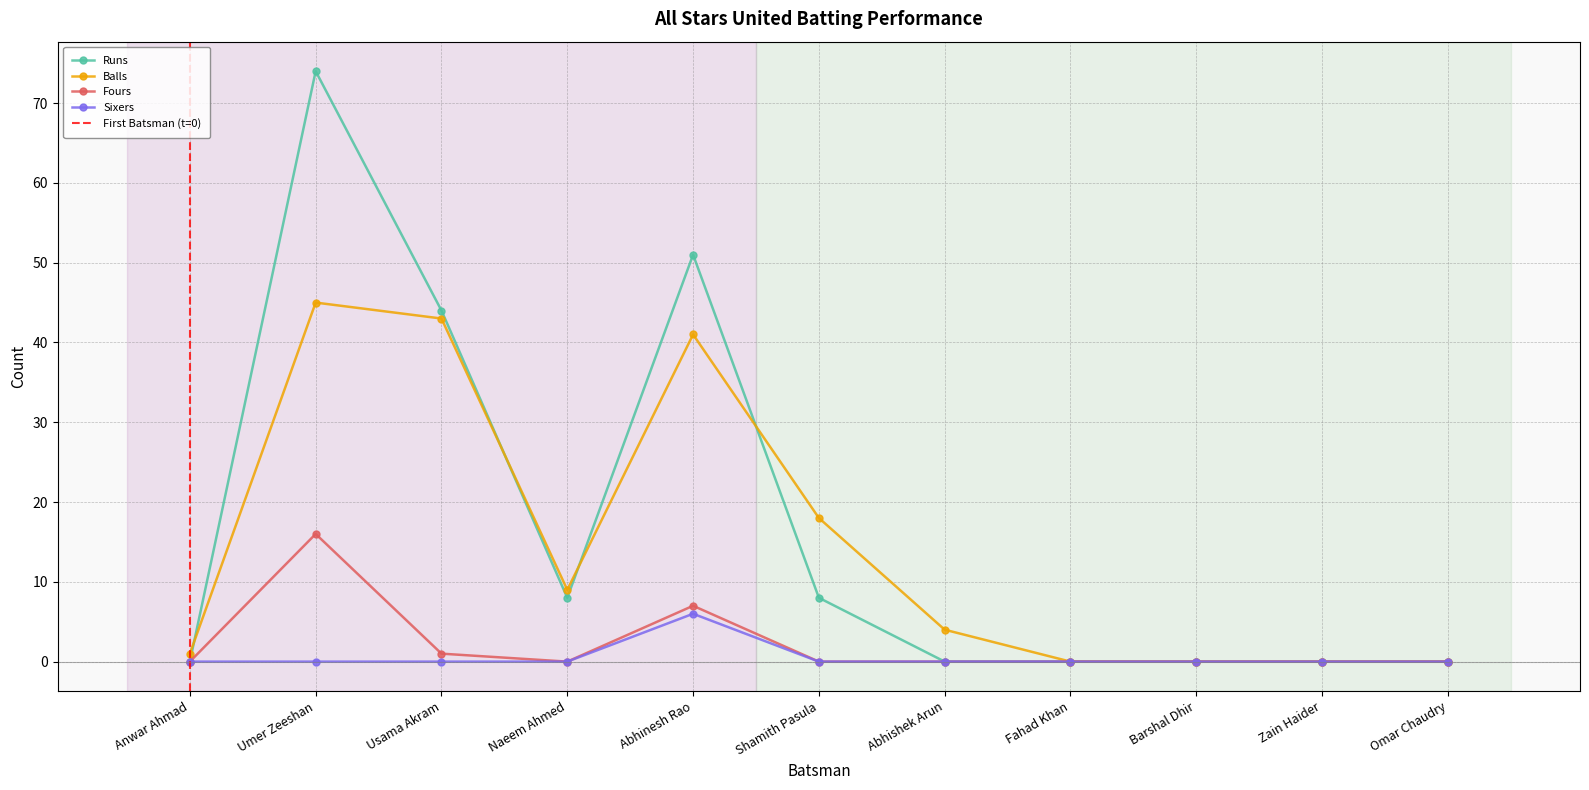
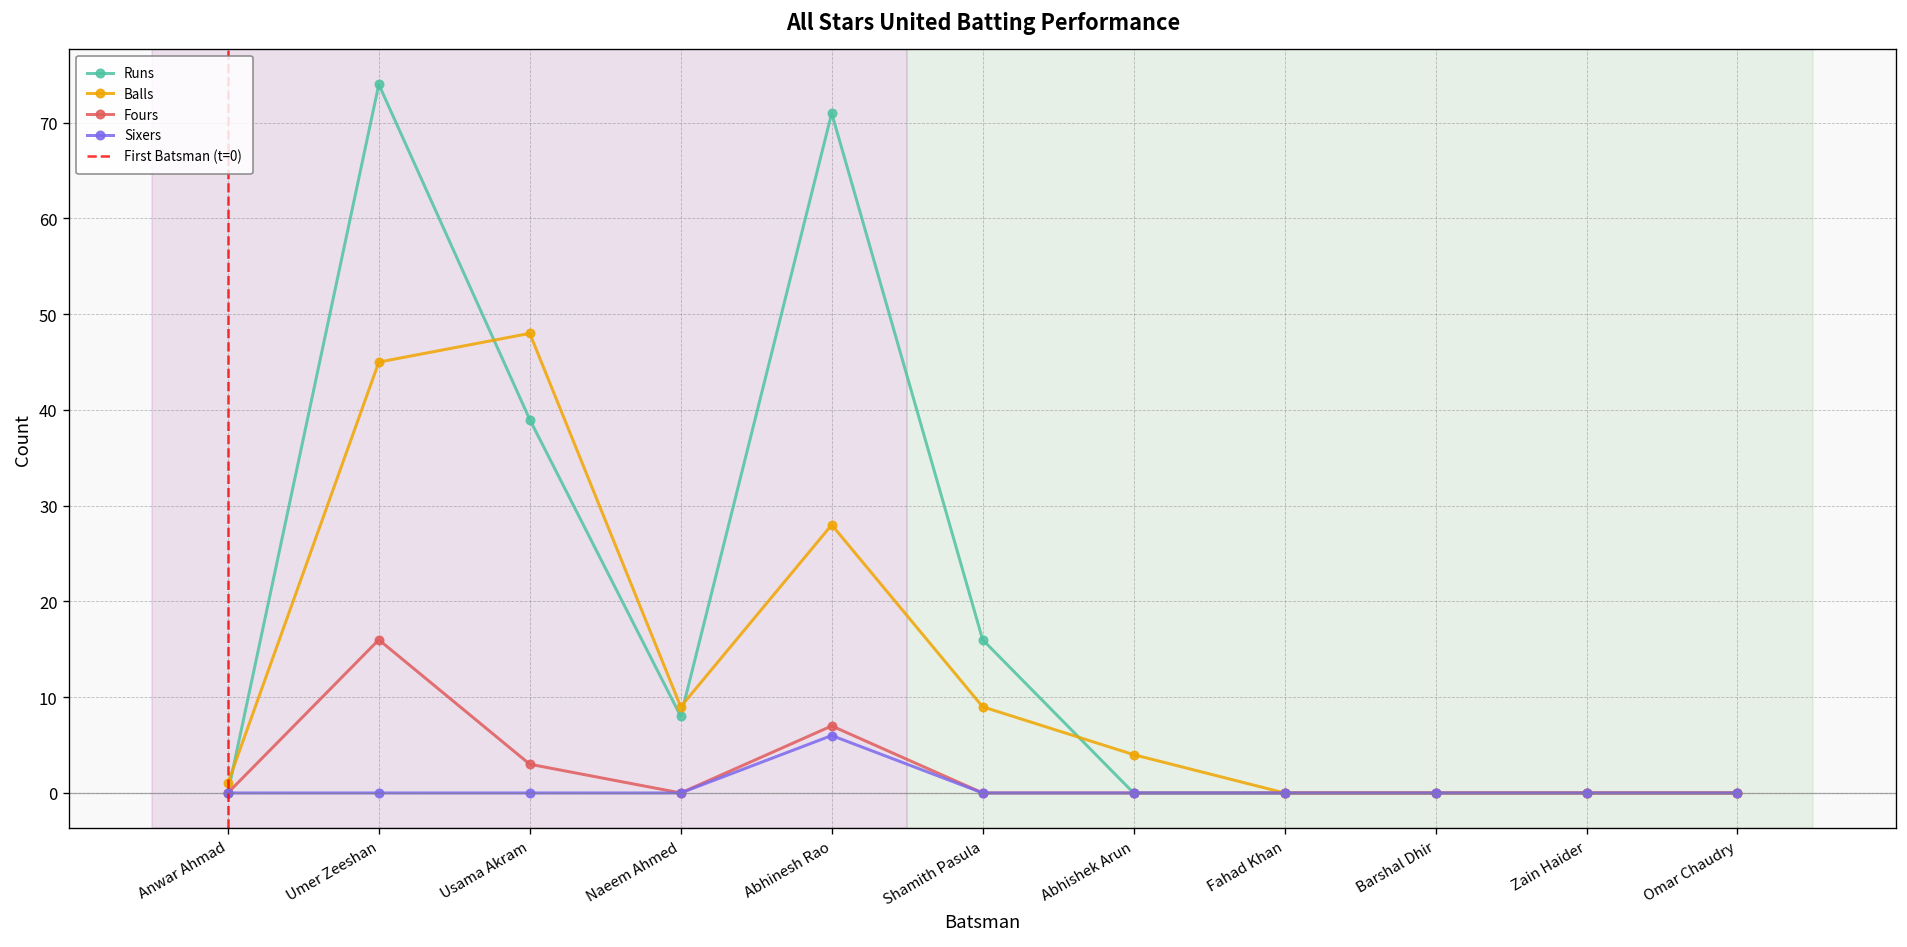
  {
    "Runs": {
      "Umer Zeeshan": 74,
-     "Usama Akram": 44,
+     "Usama Akram": 39,
      "Naeem Ahmed": 8,
-     "Abhinesh Rao": 51,
-     "Shamith Pasula": 8
+     "Abhinesh Rao": 71,
+     "Shamith Pasula": 16
    },
    "Balls": {
      "Anwar Ahmad": 1,
      "Umer Zeeshan": 45,
-     "Usama Akram": 43,
+     "Usama Akram": 48,
      "Naeem Ahmed": 9,
-     "Abhinesh Rao": 41,
-     "Shamith Pasula": 18,
+     "Abhinesh Rao": 28,
+     "Shamith Pasula": 9,
      "Abhishek Arun": 4
    },
    "Fours": {
      "Umer Zeeshan": 16,
-     "Usama Akram": 1,
+     "Usama Akram": 3,
      "Abhinesh Rao": 7
    },
    "Sixers": {
      "Umer Zeeshan": 0,
      "Usama Akram": 0,
      "Abhinesh Rao": 6
    }
  }
